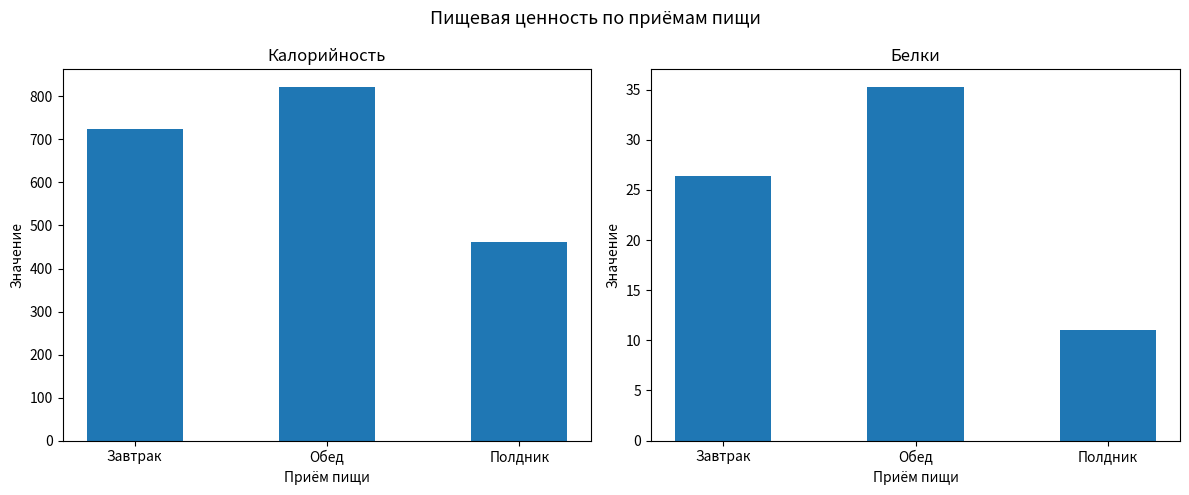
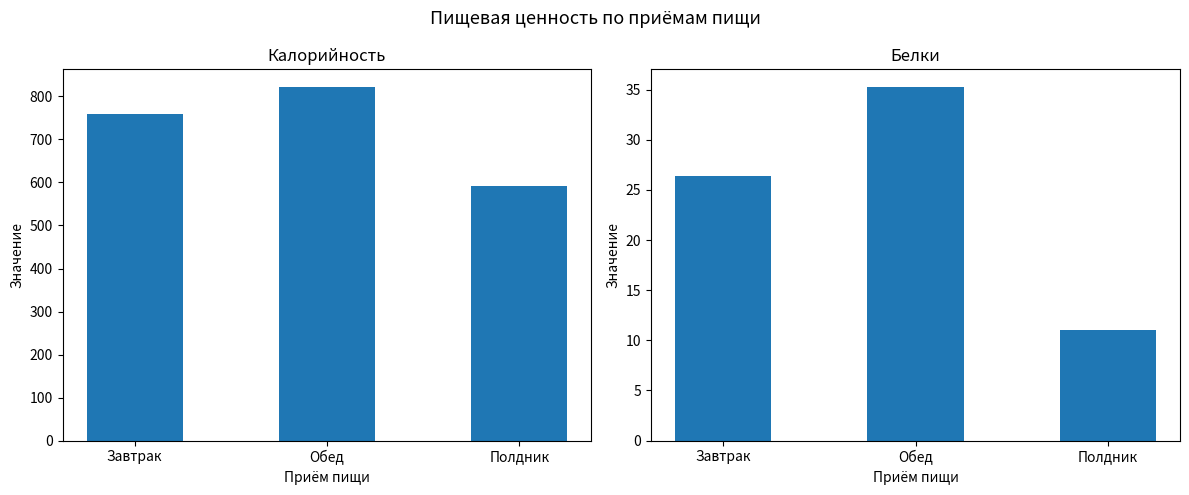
  {
    "Калорийность": {
-     "Завтрак": 720,
+     "Завтрак": 760,
      "Обед": 820,
-     "Полдник": 460
+     "Полдник": 590
    },
    "Белки": {
      "Завтрак": 26.4,
      "Обед": 35.3,
      "Полдник": 11.0
    }
  }
